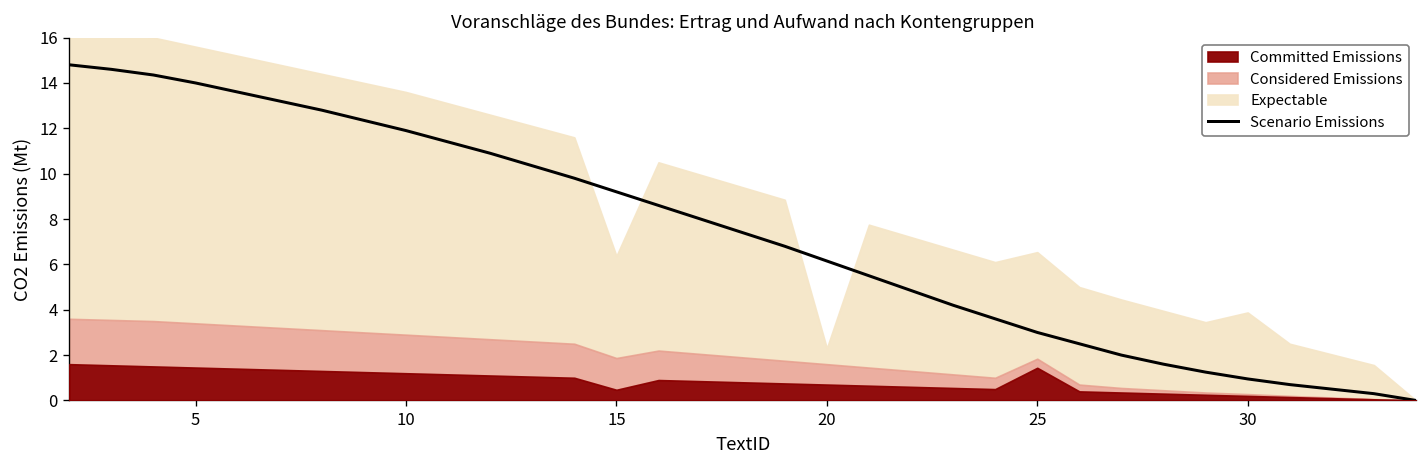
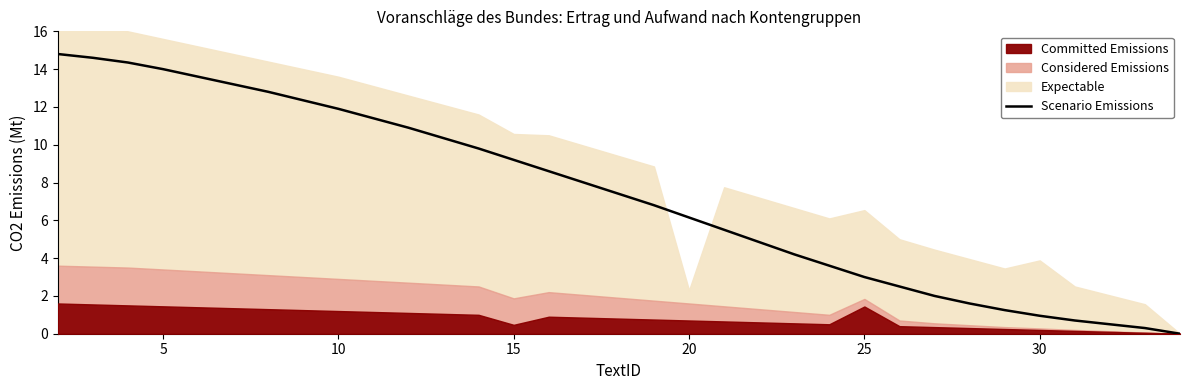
  {
    "Scenario Emissions": {
      "5": 14.0,
      "10": 11.9,
      "15": 9.2,
      "20": 6.2,
      "25": 3.0,
      "30": 1.0
    },
    "Committed Emissions": {
      "5": 1.5,
      "10": 1.2,
      "15": 0.5,
      "20": 0.7,
      "25": 1.4
    },
    "Considered Emissions": {
      "5": 2.0,
      "10": 1.7,
      "15": 1.4,
      "20": 0.9,
      "25": 0.4
    },
    "Expectable": {
      "5": 12.2,
      "10": 10.7,
-     "15": 4.5,
+     "15": 8.7,
      "20": 0.7,
      "25": 4.7,
      "30": 3.6
    }
  }
